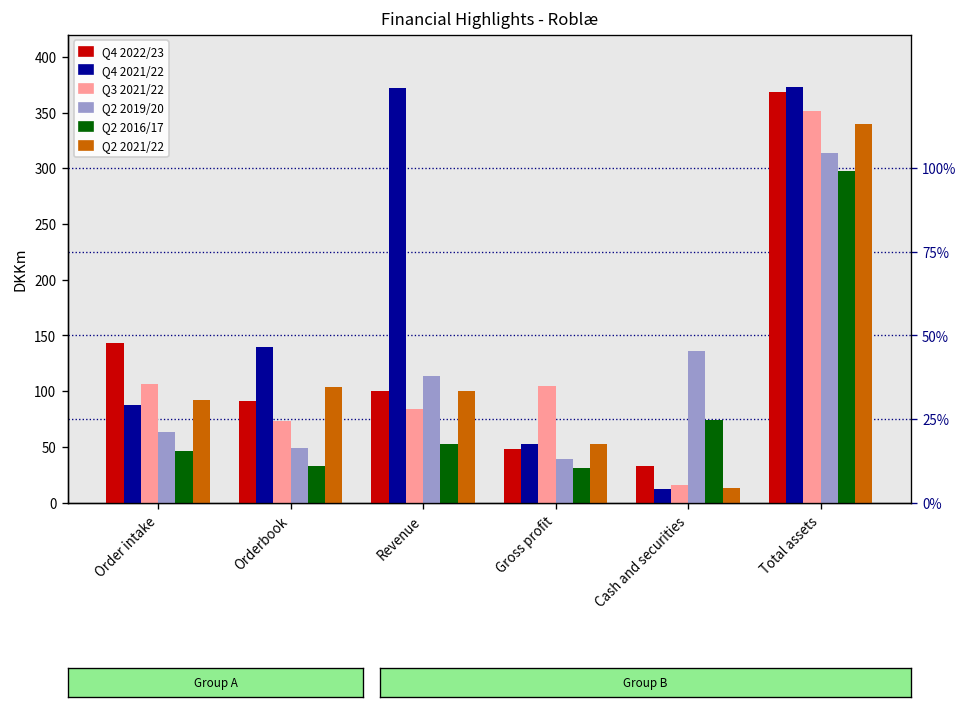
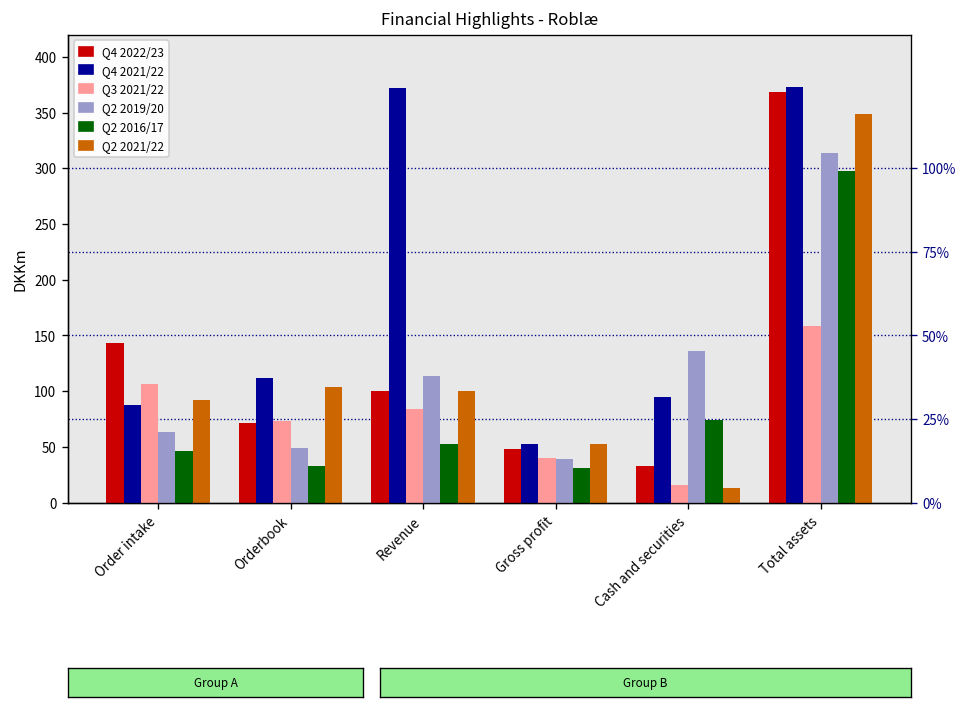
  {
    "Q4 2022/23": {
      "Order intake": 140,
-     "Orderbook": 90,
+     "Orderbook": 70,
      "Revenue": 100,
      "Gross profit": 50,
      "Cash and securities": 30,
      "Total assets": 370
    },
    "Q4 2021/22": {
      "Order intake": 90,
-     "Orderbook": 140,
+     "Orderbook": 110,
      "Revenue": 370,
      "Gross profit": 50,
-     "Cash and securities": 10,
+     "Cash and securities": 90,
      "Total assets": 370
    },
    "Q3 2021/22": {
      "Order intake": 110,
      "Orderbook": 70,
      "Revenue": 80,
-     "Gross profit": 100,
+     "Gross profit": 40,
      "Cash and securities": 20,
-     "Total assets": 350
+     "Total assets": 160
    },
    "Q2 2019/20": {
      "Order intake": 60,
      "Orderbook": 50,
      "Revenue": 110,
      "Gross profit": 40,
      "Cash and securities": 140,
      "Total assets": 310
    },
    "Q2 2016/17": {
      "Order intake": 50,
      "Orderbook": 30,
      "Revenue": 50,
      "Gross profit": 30,
      "Cash and securities": 70,
      "Total assets": 300
    },
    "Q2 2021/22": {
      "Order intake": 90,
      "Orderbook": 100,
      "Revenue": 100,
      "Gross profit": 50,
      "Cash and securities": 10,
-     "Total assets": 340
+     "Total assets": 350
    }
  }
